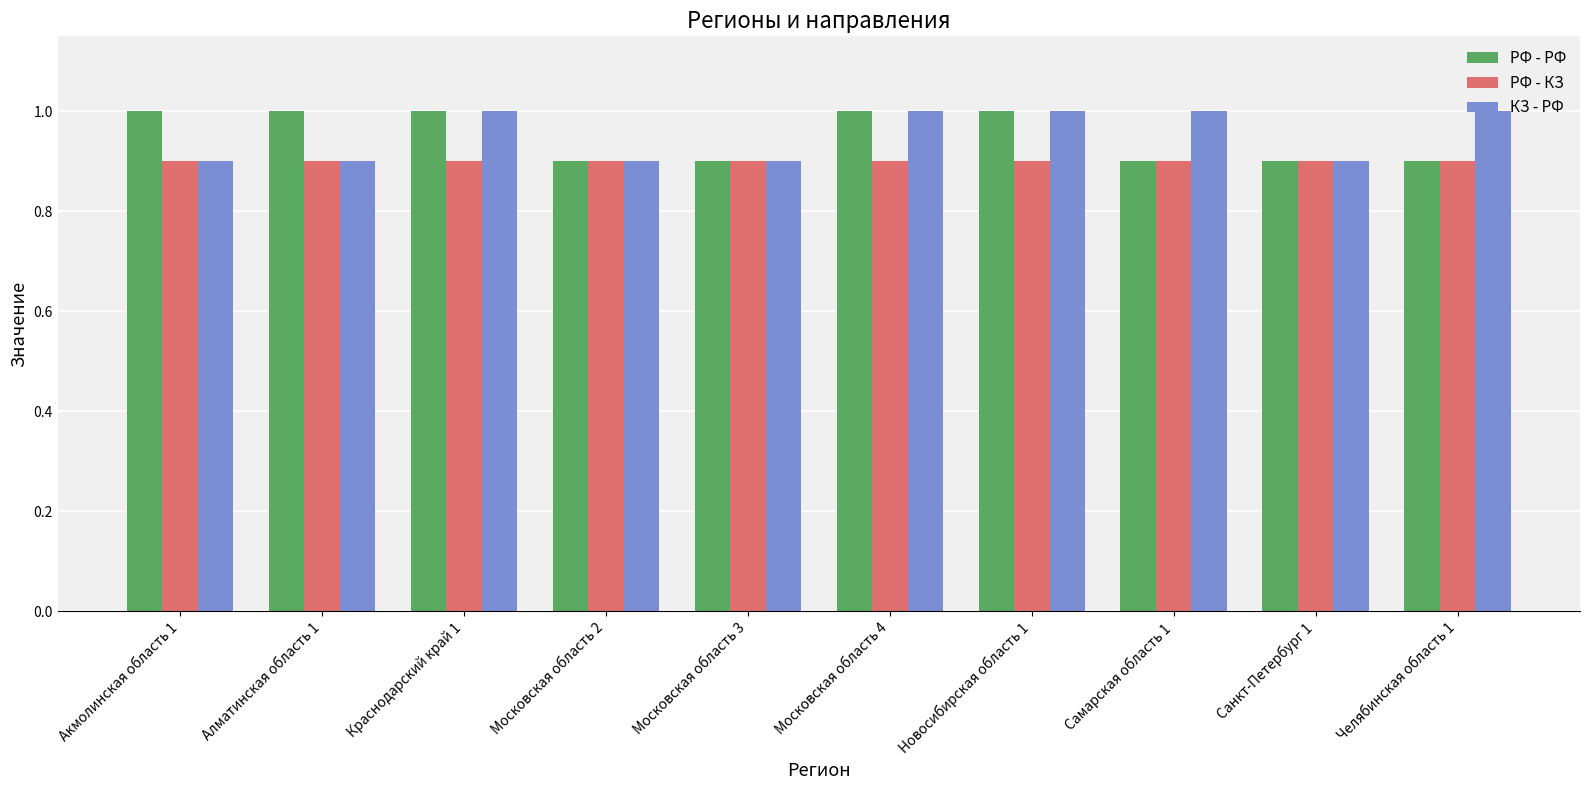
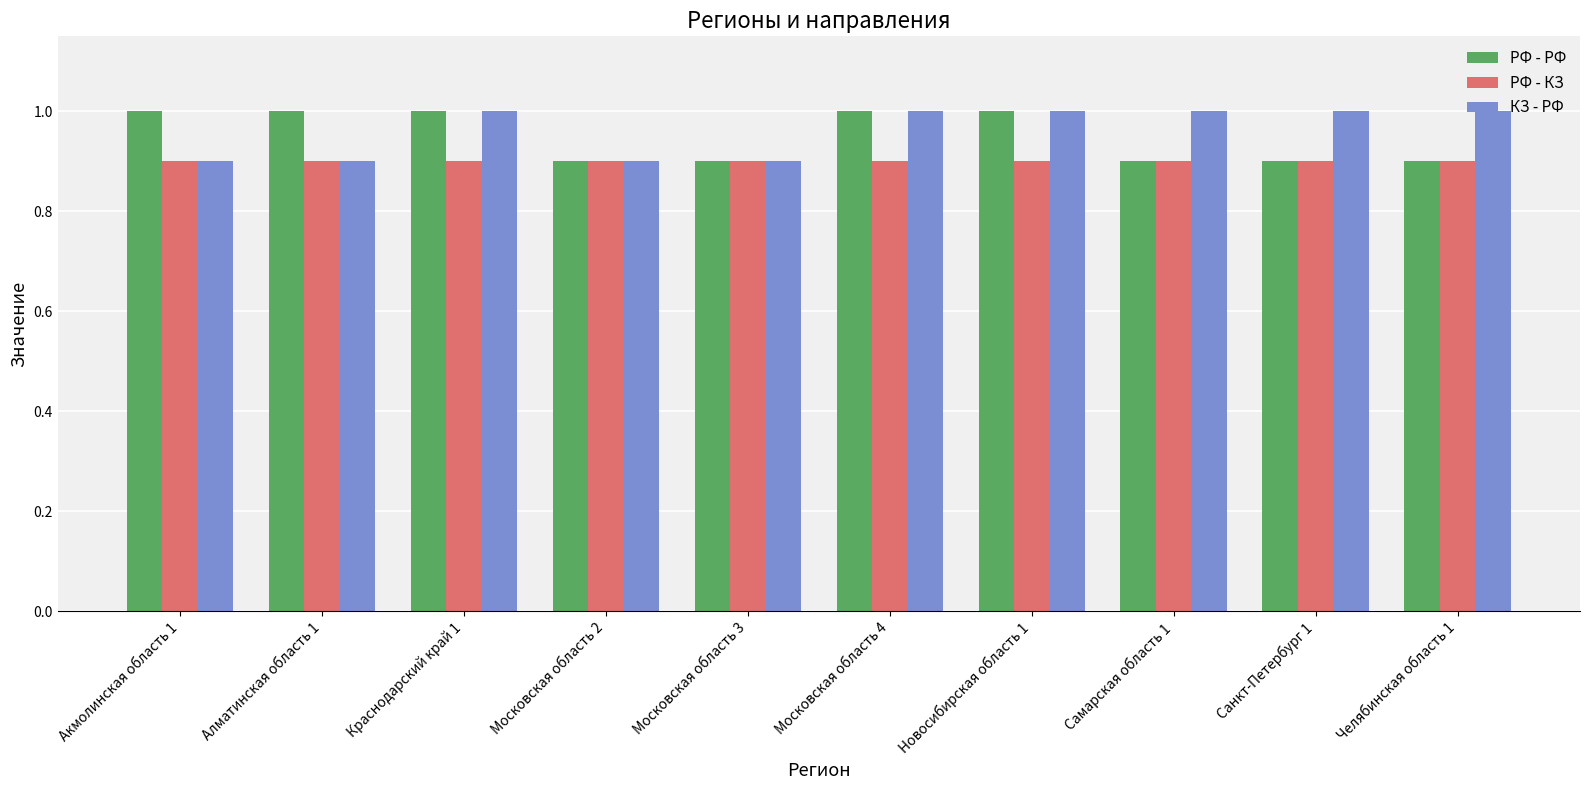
  {
    "РФ - РФ": {
      "Акмолинская область 1": 1.0,
      "Алматинская область 1": 1.0,
      "Краснодарский край 1": 1.0,
      "Московская область 2": 0.9,
      "Московская область 3": 0.9,
      "Московская область 4": 1.0,
      "Новосибирская область 1": 1.0,
      "Самарская область 1": 0.9,
      "Санкт-Петербург 1": 0.9,
      "Челябинская область 1": 0.9
    },
    "РФ - КЗ": {
      "Акмолинская область 1": 0.9,
      "Алматинская область 1": 0.9,
      "Краснодарский край 1": 0.9,
      "Московская область 2": 0.9,
      "Московская область 3": 0.9,
      "Московская область 4": 0.9,
      "Новосибирская область 1": 0.9,
      "Самарская область 1": 0.9,
      "Санкт-Петербург 1": 0.9,
      "Челябинская область 1": 0.9
    },
    "КЗ - РФ": {
      "Акмолинская область 1": 0.9,
      "Алматинская область 1": 0.9,
      "Краснодарский край 1": 1.0,
      "Московская область 2": 0.9,
      "Московская область 3": 0.9,
      "Московская область 4": 1.0,
      "Новосибирская область 1": 1.0,
      "Самарская область 1": 1.0,
-     "Санкт-Петербург 1": 0.9,
+     "Санкт-Петербург 1": 1.0,
      "Челябинская область 1": 1.0
    }
  }
